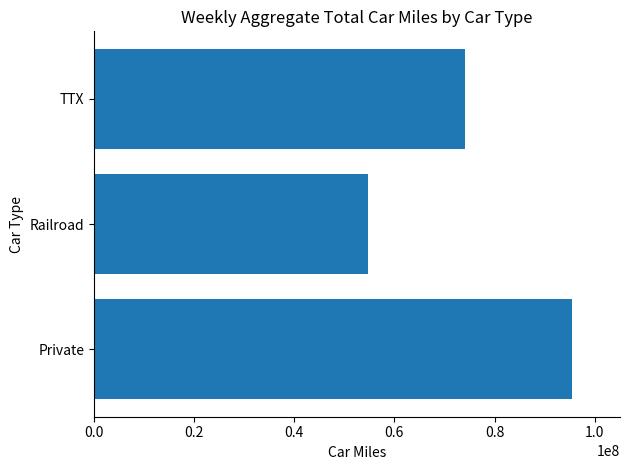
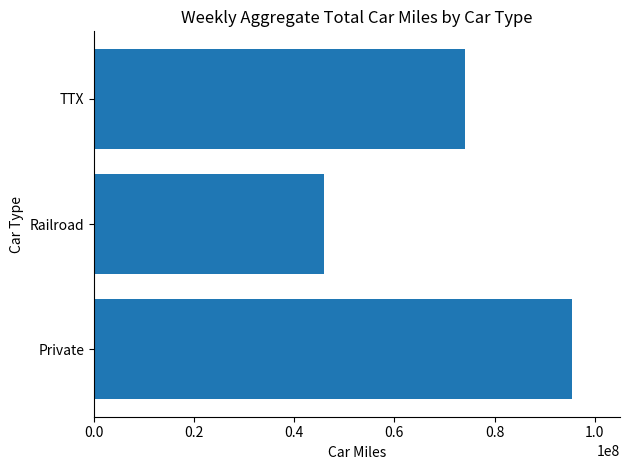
  {
    "TTX": 74000000,
-   "Railroad": 55000000,
+   "Railroad": 46000000,
    "Private": 95000000
  }
